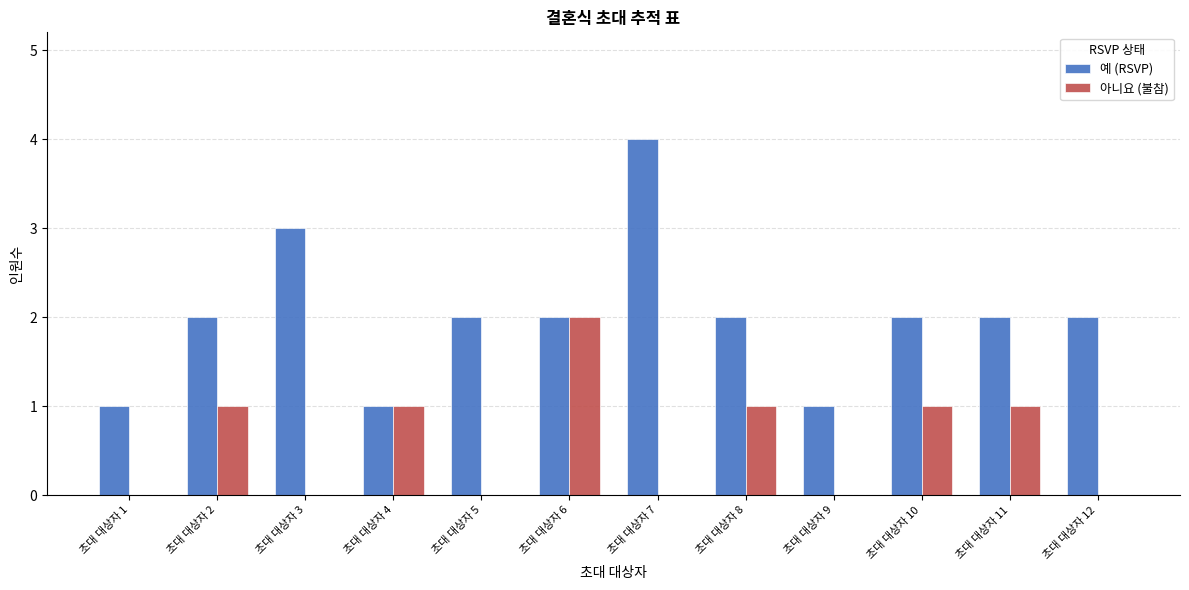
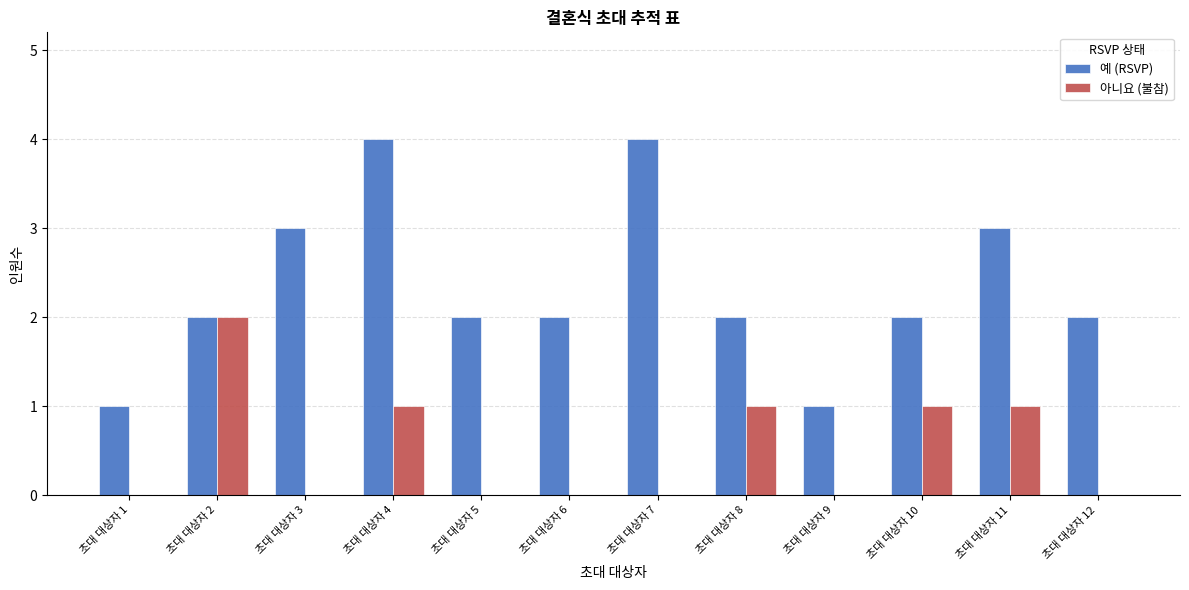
  {
    "예 (RSVP)": {
      "초대 대상자 1": 1,
      "초대 대상자 2": 2,
      "초대 대상자 3": 3,
-     "초대 대상자 4": 1,
+     "초대 대상자 4": 4,
      "초대 대상자 5": 2,
      "초대 대상자 6": 2,
      "초대 대상자 7": 4,
      "초대 대상자 8": 2,
      "초대 대상자 9": 1,
      "초대 대상자 10": 2,
-     "초대 대상자 11": 2,
+     "초대 대상자 11": 3,
      "초대 대상자 12": 2
    },
    "아니요 (불참)": {
      "초대 대상자 1": 0,
-     "초대 대상자 2": 1,
+     "초대 대상자 2": 2,
      "초대 대상자 3": 0,
      "초대 대상자 4": 1,
      "초대 대상자 5": 0,
-     "초대 대상자 6": 2,
+     "초대 대상자 6": 0,
      "초대 대상자 7": 0,
      "초대 대상자 8": 1,
      "초대 대상자 9": 0,
      "초대 대상자 10": 1,
      "초대 대상자 11": 1,
      "초대 대상자 12": 0
    }
  }
